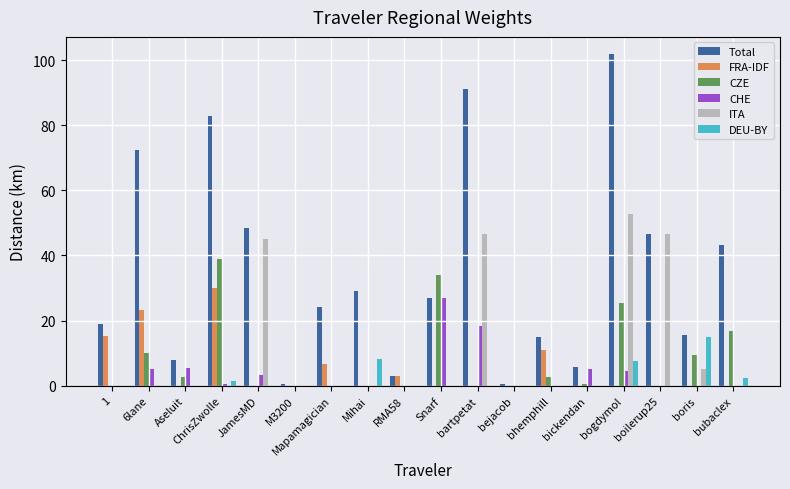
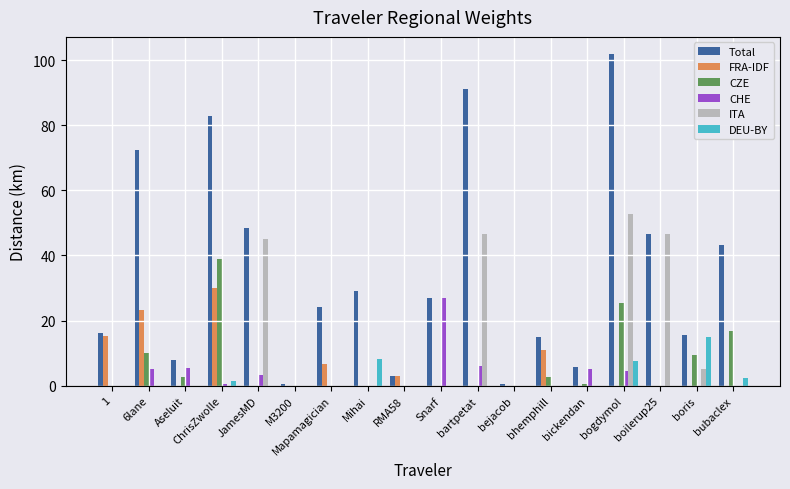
  {
    "Total": {
-     "1": 19,
+     "1": 16,
      "6lane": 72,
      "Aseluit": 8,
      "ChrisZwolle": 83,
      "JamesMD": 48,
      "Mapamagician": 24,
      "Mihai": 29,
      "RMA58": 3,
      "Snarf": 27,
      "bartpetat": 91,
      "bhemphill": 15,
      "bickendan": 6,
      "bogdymol": 102,
      "boilerup25": 47,
      "boris": 15,
      "bubaclex": 43
    },
    "FRA-IDF": {
      "1": 15,
      "6lane": 23,
      "Aseluit": 0,
      "ChrisZwolle": 30,
      "JamesMD": 0,
      "M3200": 0,
      "Mapamagician": 7,
      "Mihai": 0,
      "RMA58": 3,
      "Snarf": 0,
      "bartpetat": 0,
      "bejacob": 0,
      "bhemphill": 11,
      "bickendan": 0,
      "bogdymol": 0,
      "boilerup25": 0,
      "boris": 0,
      "bubaclex": 0
    },
    "CZE": {
      "1": 0,
      "6lane": 10,
      "Aseluit": 3,
      "ChrisZwolle": 39,
      "JamesMD": 0,
      "M3200": 0,
      "Mapamagician": 0,
      "Mihai": 0,
      "RMA58": 0,
-     "Snarf": 34,
+     "Snarf": 0,
      "bartpetat": 0,
      "bejacob": 0,
      "bhemphill": 3,
      "bogdymol": 25,
      "boilerup25": 0,
      "boris": 9,
      "bubaclex": 17
    },
    "CHE": {
      "1": 0,
      "6lane": 5,
      "Aseluit": 5,
      "JamesMD": 3,
      "M3200": 0,
      "Mapamagician": 0,
      "Mihai": 0,
      "RMA58": 0,
      "Snarf": 27,
-     "bartpetat": 18,
+     "bartpetat": 6,
      "bejacob": 0,
      "bhemphill": 0,
      "bickendan": 5,
      "bogdymol": 4,
      "boilerup25": 0,
      "boris": 0,
      "bubaclex": 0
    },
    "ITA": {
      "1": 0,
      "6lane": 0,
      "Aseluit": 0,
      "ChrisZwolle": 0,
      "JamesMD": 45,
      "M3200": 0,
      "Mapamagician": 0,
      "Mihai": 0,
      "RMA58": 0,
      "Snarf": 0,
      "bartpetat": 47,
      "bejacob": 0,
      "bhemphill": 0,
      "bickendan": 0,
      "bogdymol": 53,
      "boilerup25": 47,
      "boris": 5,
      "bubaclex": 0
    },
    "DEU-BY": {
      "1": 0,
      "6lane": 0,
      "Aseluit": 0,
      "ChrisZwolle": 1,
      "JamesMD": 0,
      "M3200": 0,
      "Mapamagician": 0,
      "Mihai": 8,
      "RMA58": 0,
      "Snarf": 0,
      "bartpetat": 0,
      "bejacob": 0,
      "bhemphill": 0,
      "bickendan": 0,
      "bogdymol": 8,
      "boilerup25": 0,
      "boris": 15,
      "bubaclex": 2
    }
  }
